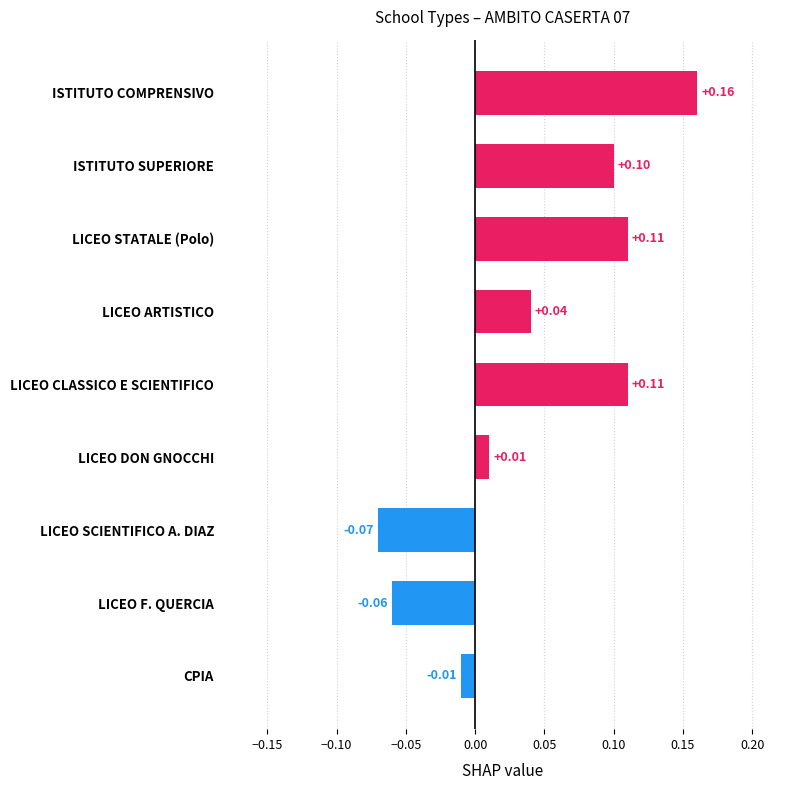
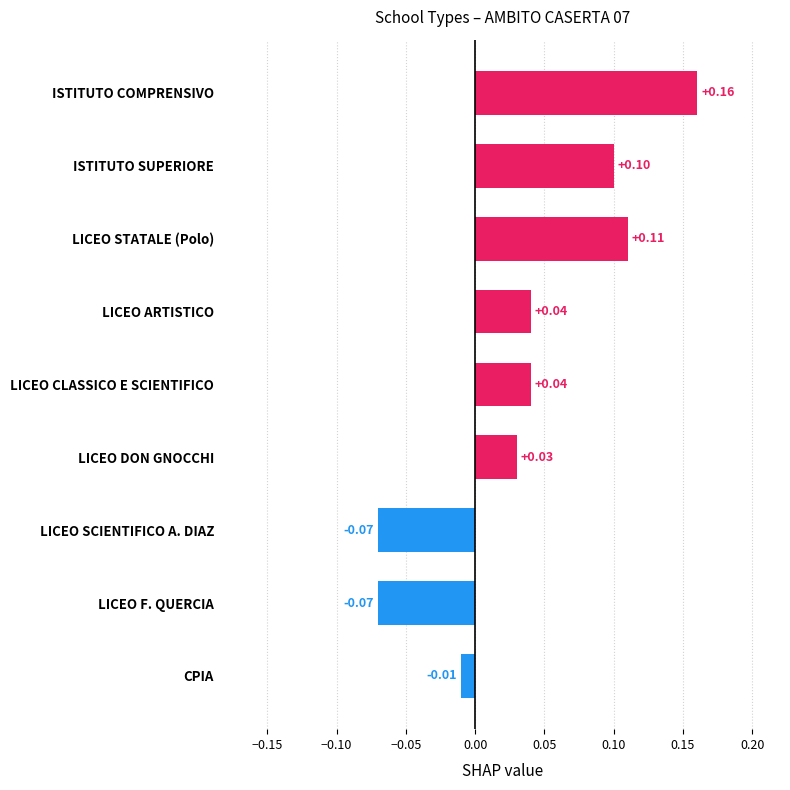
  {
    "ISTITUTO COMPRENSIVO": "+0.16",
    "ISTITUTO SUPERIORE": "+0.10",
    "LICEO STATALE (Polo)": "+0.11",
    "LICEO ARTISTICO": "+0.04",
-   "LICEO CLASSICO E SCIENTIFICO": "+0.11",
-   "LICEO DON GNOCCHI": "+0.01",
+   "LICEO CLASSICO E SCIENTIFICO": "+0.04",
+   "LICEO DON GNOCCHI": "+0.03",
    "LICEO SCIENTIFICO A. DIAZ": "-0.07",
-   "LICEO F. QUERCIA": "-0.06",
+   "LICEO F. QUERCIA": "-0.07",
    "CPIA": "-0.01"
  }
